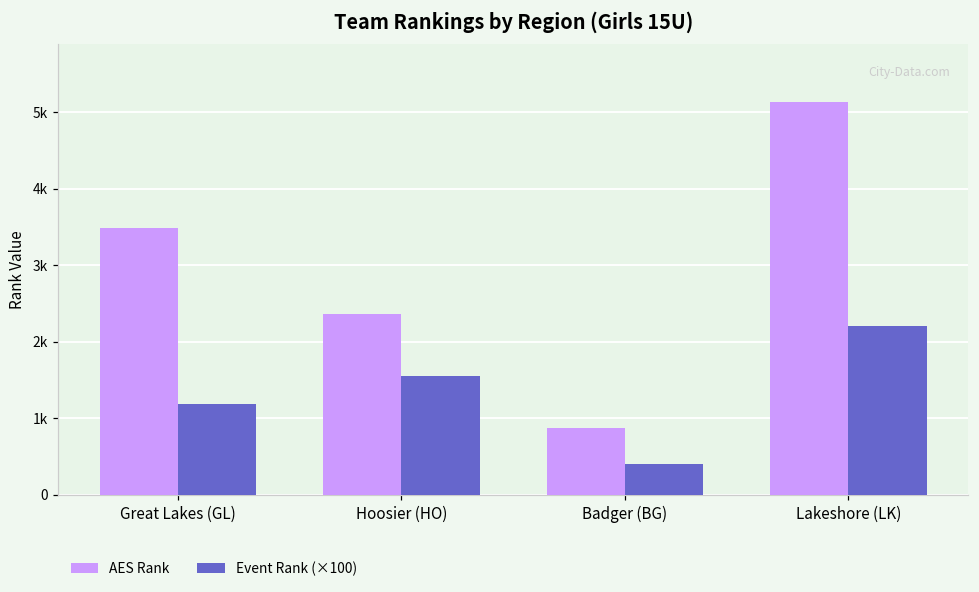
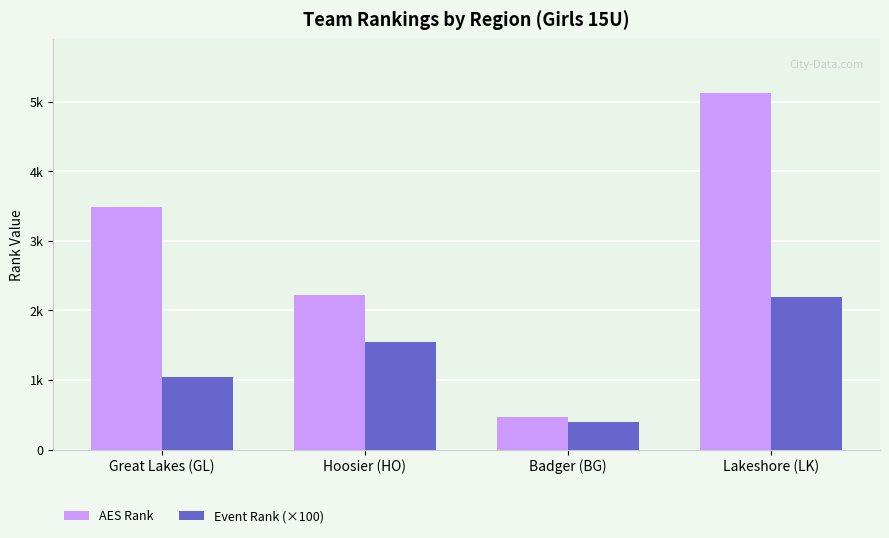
  {
    "AES Rank": {
      "Great Lakes (GL)": 3500,
-     "Hoosier (HO)": 2400,
-     "Badger (BG)": 900,
+     "Hoosier (HO)": 2200,
+     "Badger (BG)": 500,
      "Lakeshore (LK)": 5100
    },
    "Event Rank (×100)": {
-     "Great Lakes (GL)": 1200,
+     "Great Lakes (GL)": 1100,
      "Hoosier (HO)": 1600,
      "Badger (BG)": 400,
      "Lakeshore (LK)": 2200
    }
  }
